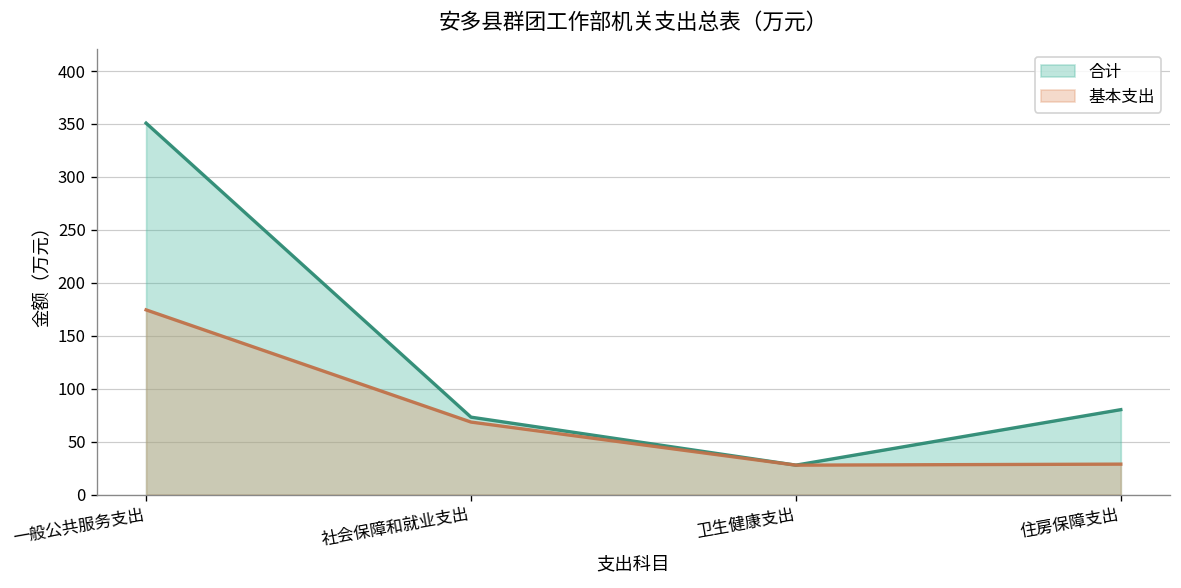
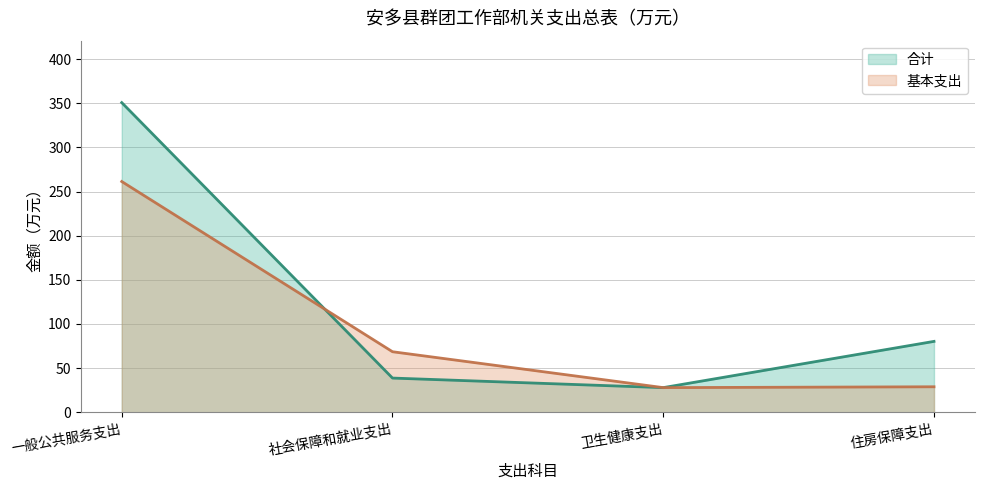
  {
    "合计": {
      "一般公共服务支出": 350,
-     "社会保障和就业支出": 70,
+     "社会保障和就业支出": 40,
      "住房保障支出": 80
    },
    "基本支出": {
-     "一般公共服务支出": 170,
+     "一般公共服务支出": 260,
      "社会保障和就业支出": 70,
      "住房保障支出": 30
    }
  }
